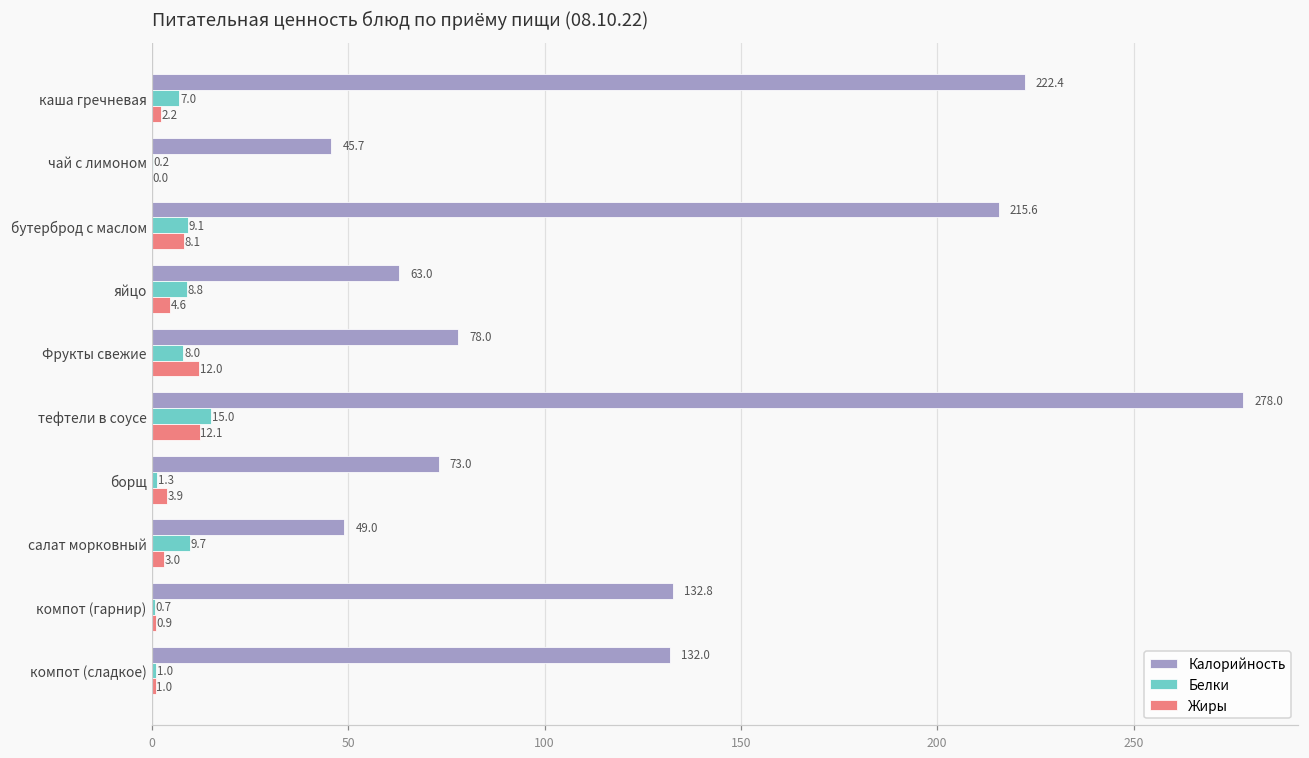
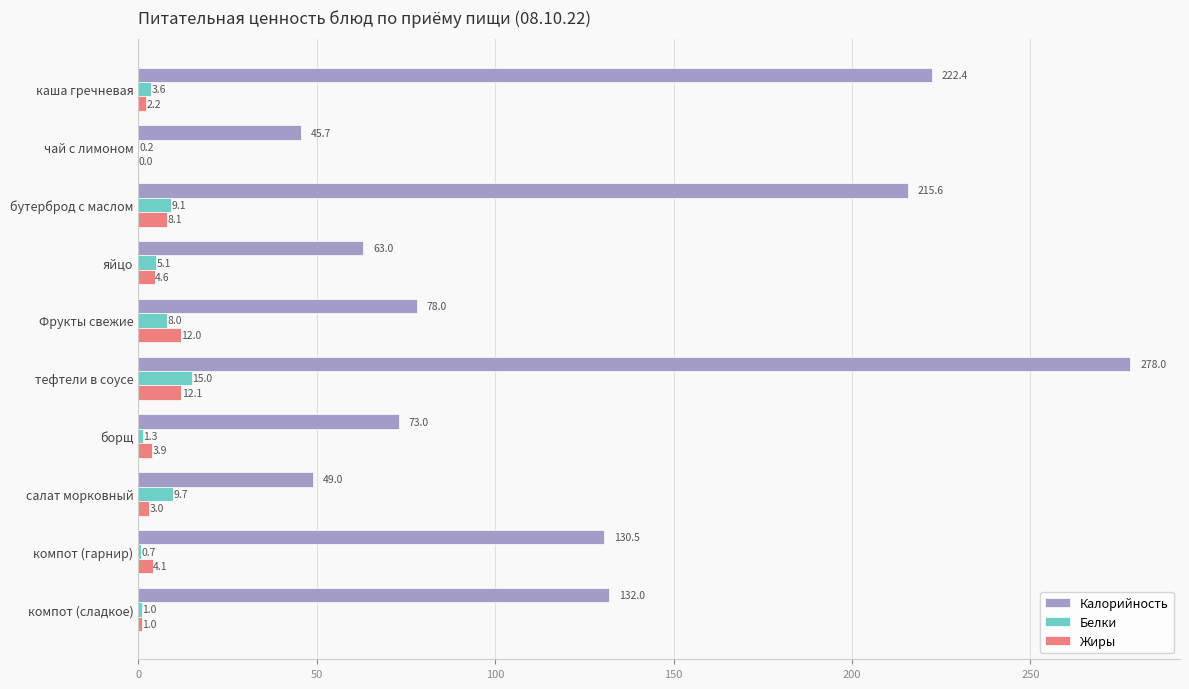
  {
    "Калорийность": {
      "каша гречневая": 222.4,
      "чай с лимоном": 45.7,
      "бутерброд с маслом": 215.6,
      "яйцо": 63.0,
      "Фрукты свежие": 78.0,
      "тефтели в соусе": 278.0,
      "борщ": 73.0,
      "салат морковный": 49.0,
-     "компот (гарнир)": 132.8,
+     "компот (гарнир)": 130.5,
      "компот (сладкое)": 132.0
    },
    "Белки": {
-     "каша гречневая": 7.0,
+     "каша гречневая": 3.6,
      "чай с лимоном": 0.2,
      "бутерброд с маслом": 9.1,
-     "яйцо": 8.8,
+     "яйцо": 5.1,
      "Фрукты свежие": 8.0,
      "тефтели в соусе": 15.0,
      "борщ": 1.3,
      "салат морковный": 9.7,
      "компот (гарнир)": 0.7,
      "компот (сладкое)": 1.0
    },
    "Жиры": {
      "каша гречневая": 2.2,
      "чай с лимоном": 0.0,
      "бутерброд с маслом": 8.1,
      "яйцо": 4.6,
      "Фрукты свежие": 12.0,
      "тефтели в соусе": 12.1,
      "борщ": 3.9,
      "салат морковный": 3.0,
-     "компот (гарнир)": 0.9,
+     "компот (гарнир)": 4.1,
      "компот (сладкое)": 1.0
    }
  }
